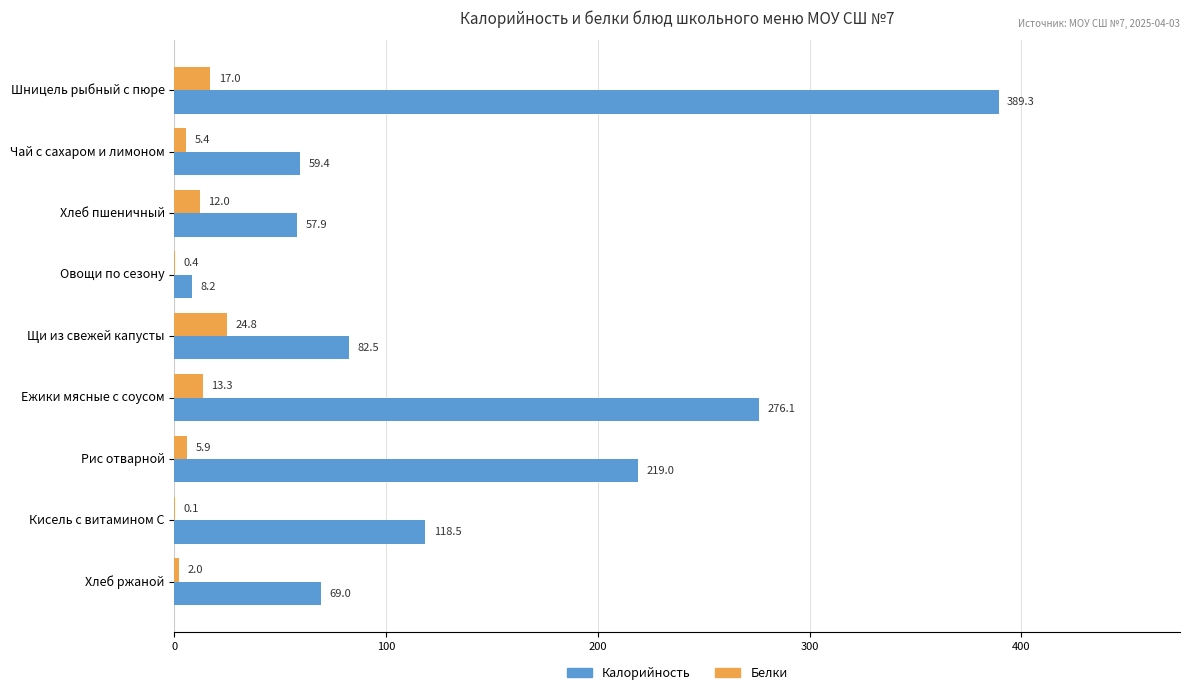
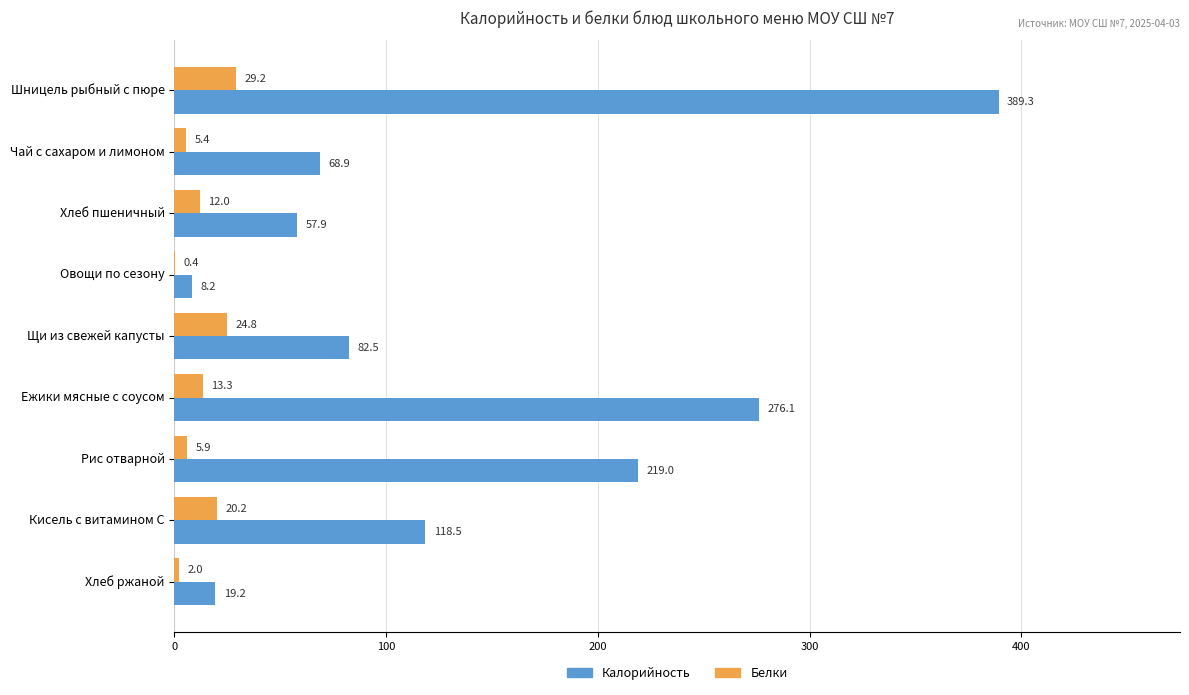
  {
    "Калорийность": {
      "Шницель рыбный с пюре": 389.3,
-     "Чай с сахаром и лимоном": 59.4,
+     "Чай с сахаром и лимоном": 68.9,
      "Хлеб пшеничный": 57.9,
      "Овощи по сезону": 8.2,
      "Щи из свежей капусты": 82.5,
      "Ежики мясные с соусом": 276.1,
      "Рис отварной": 219.0,
      "Кисель с витамином С": 118.5,
-     "Хлеб ржаной": 69.0
+     "Хлеб ржаной": 19.2
    },
    "Белки": {
-     "Шницель рыбный с пюре": 17.0,
+     "Шницель рыбный с пюре": 29.2,
      "Чай с сахаром и лимоном": 5.4,
      "Хлеб пшеничный": 12.0,
      "Овощи по сезону": 0.4,
      "Щи из свежей капусты": 24.8,
      "Ежики мясные с соусом": 13.3,
      "Рис отварной": 5.9,
-     "Кисель с витамином С": 0.1,
+     "Кисель с витамином С": 20.2,
      "Хлеб ржаной": 2.0
    }
  }
